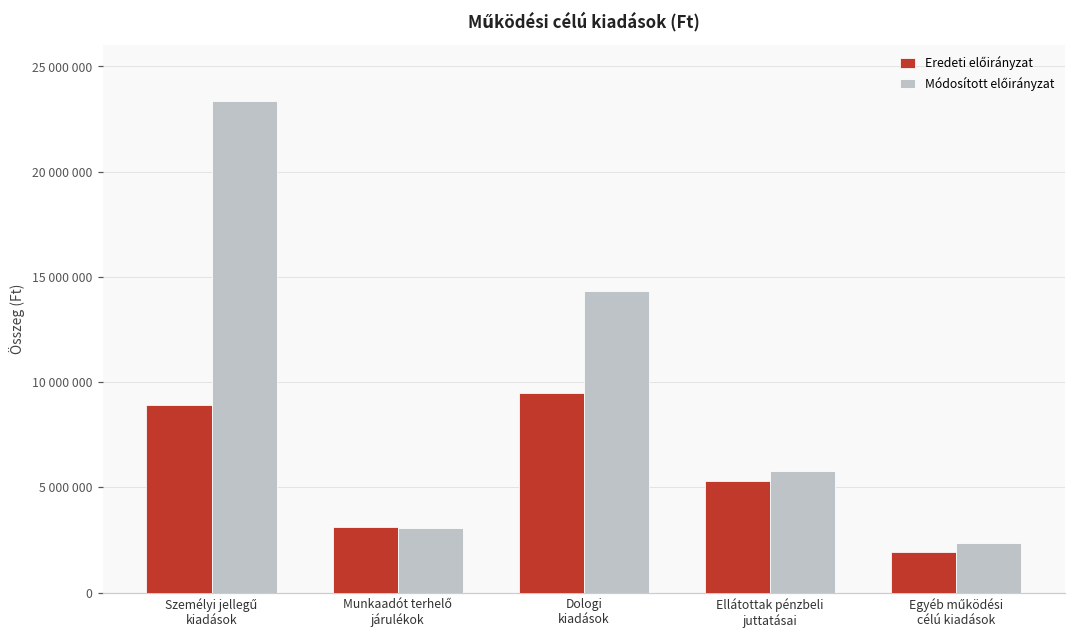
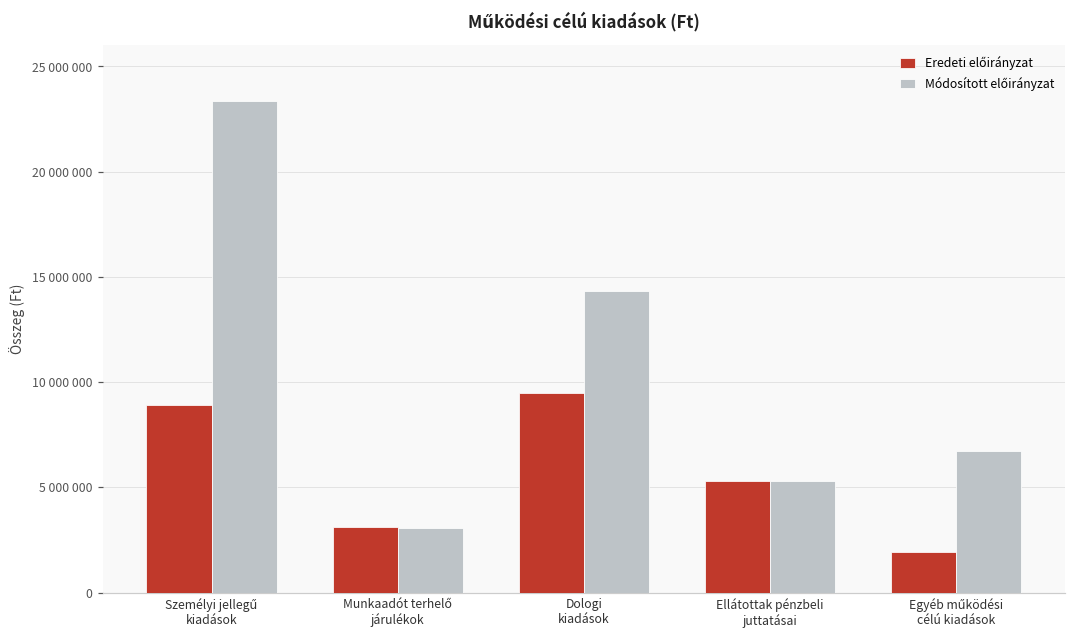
  {
    "Eredeti előirányzat": {
      "Személyi jellegű kiadások": 8900000,
      "Munkaadót terhelő járulékok": 3100000,
      "Dologi kiadások": 9500000,
      "Ellátottak pénzbeli juttatásai": 5300000,
      "Egyéb működési célú kiadások": 1900000
    },
    "Módosított előirányzat": {
      "Személyi jellegű kiadások": 23400000,
      "Munkaadót terhelő járulékok": 3000000,
      "Dologi kiadások": 14300000,
-     "Ellátottak pénzbeli juttatásai": 5800000,
-     "Egyéb működési célú kiadások": 2300000
+     "Ellátottak pénzbeli juttatásai": 5300000,
+     "Egyéb működési célú kiadások": 6700000
    }
  }
